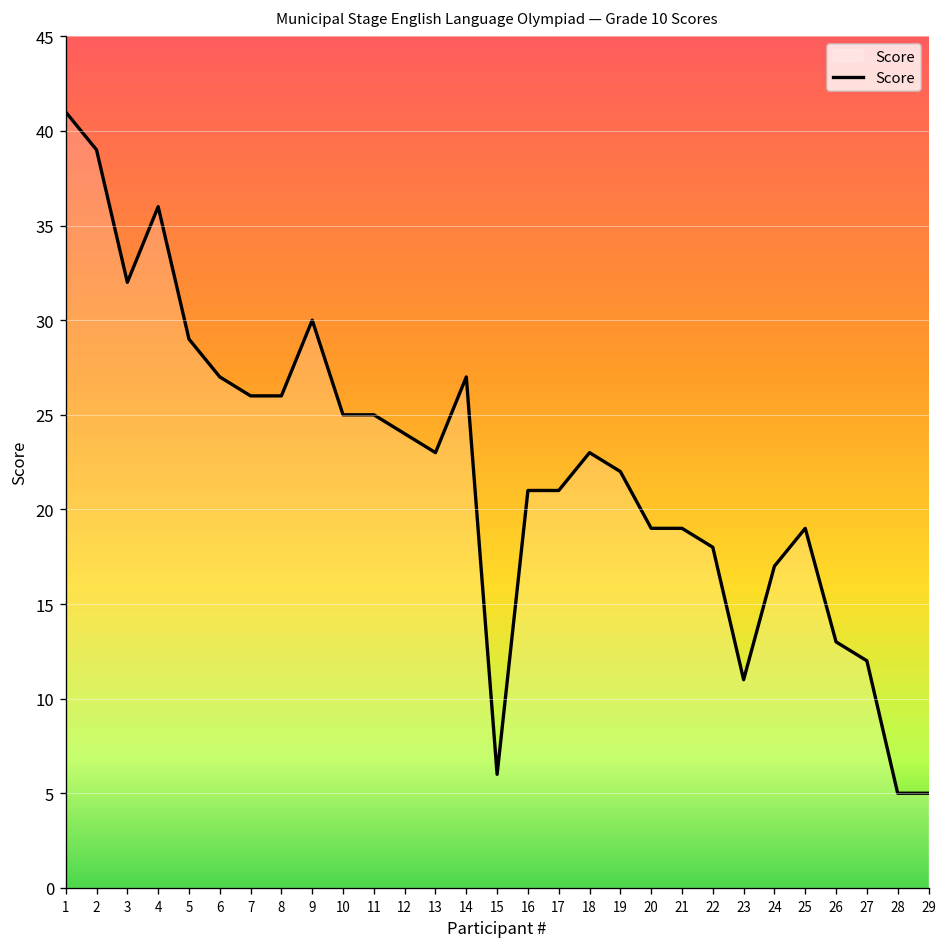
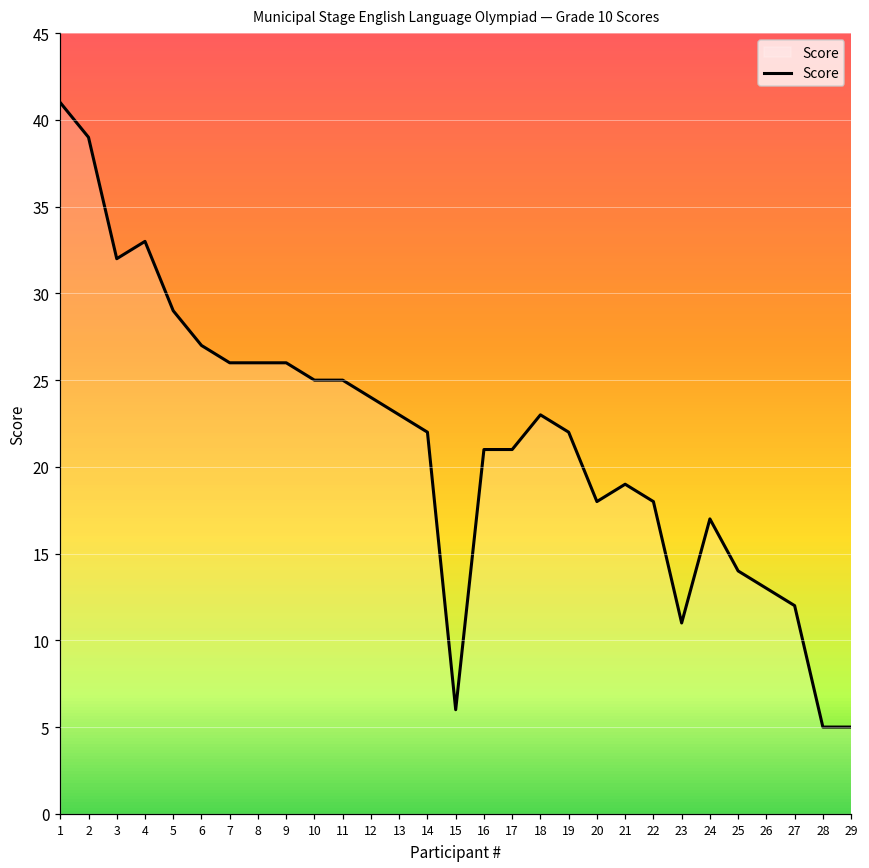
  {
    "1": 41,
    "2": 39,
    "3": 32,
-   "4": 36,
+   "4": 33,
    "5": 29,
    "6": 27,
    "7": 26,
    "8": 26,
-   "9": 30,
+   "9": 26,
    "10": 25,
    "11": 25,
    "12": 24,
    "13": 23,
-   "14": 27,
+   "14": 22,
    "15": 6,
    "16": 21,
    "17": 21,
    "18": 23,
    "19": 22,
-   "20": 19,
+   "20": 18,
    "21": 19,
    "22": 18,
    "23": 11,
    "24": 17,
-   "25": 19,
+   "25": 14,
    "26": 13,
    "27": 12,
    "28": 5,
    "29": 5
  }
